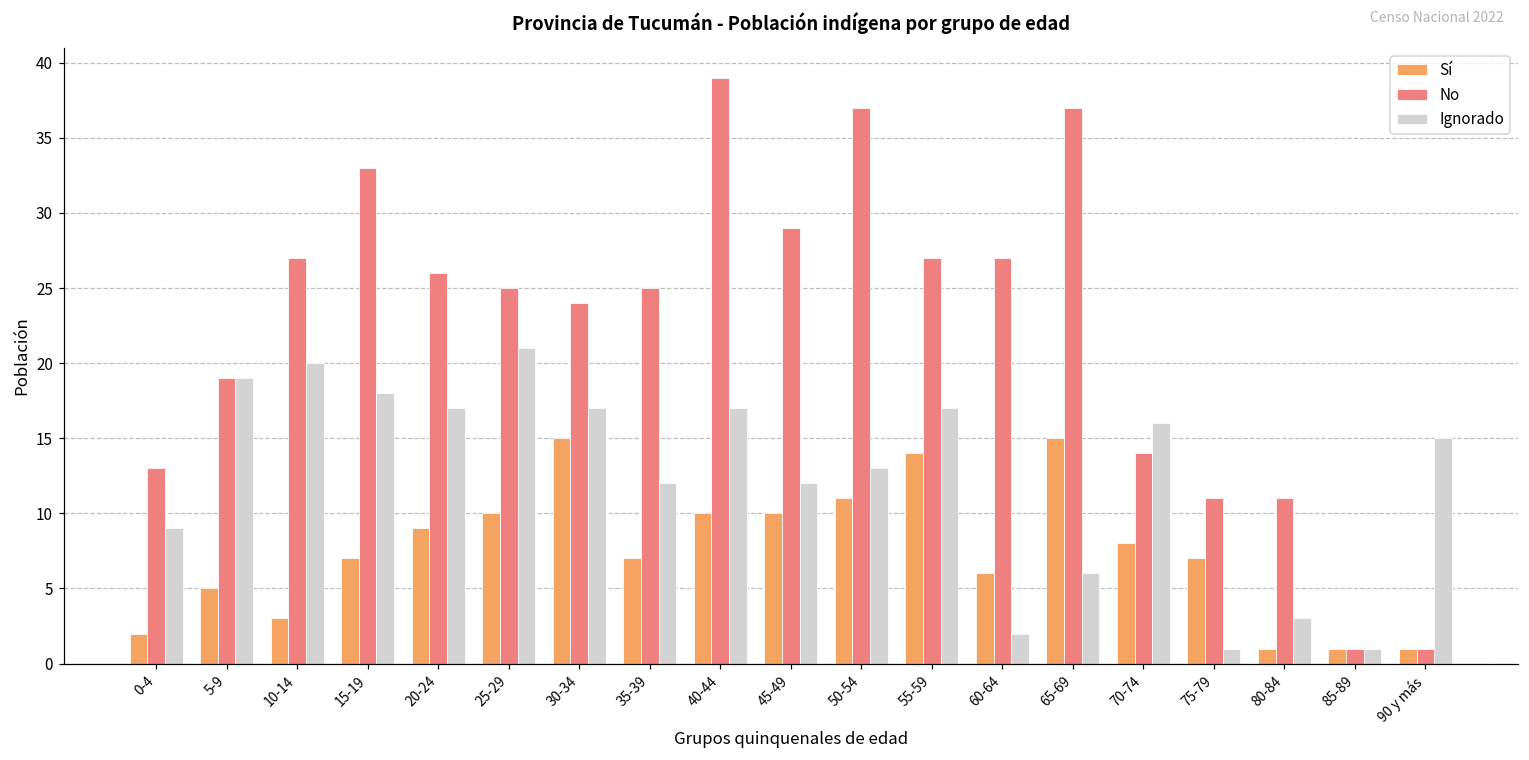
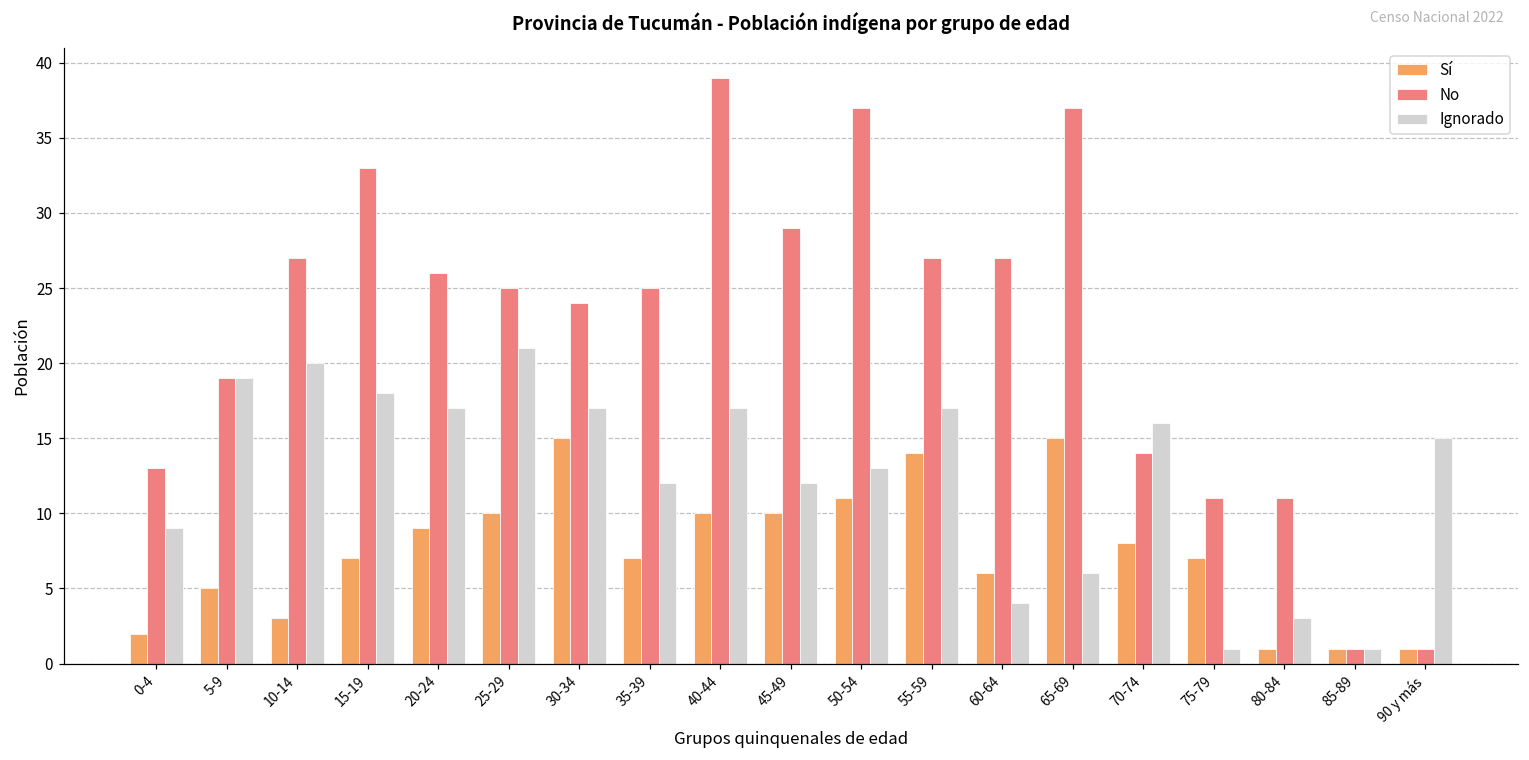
  {
    "Ignorado": {
      "0-4": 9,
      "5-9": 19,
      "10-14": 20,
      "15-19": 18,
      "20-24": 17,
      "25-29": 21,
      "30-34": 17,
      "35-39": 12,
      "40-44": 17,
      "45-49": 12,
      "50-54": 13,
      "55-59": 17,
-     "60-64": 2,
+     "60-64": 4,
      "65-69": 6,
      "70-74": 16,
      "75-79": 1,
      "80-84": 3,
      "85-89": 1,
      "90 y más": 15
    }
  }
